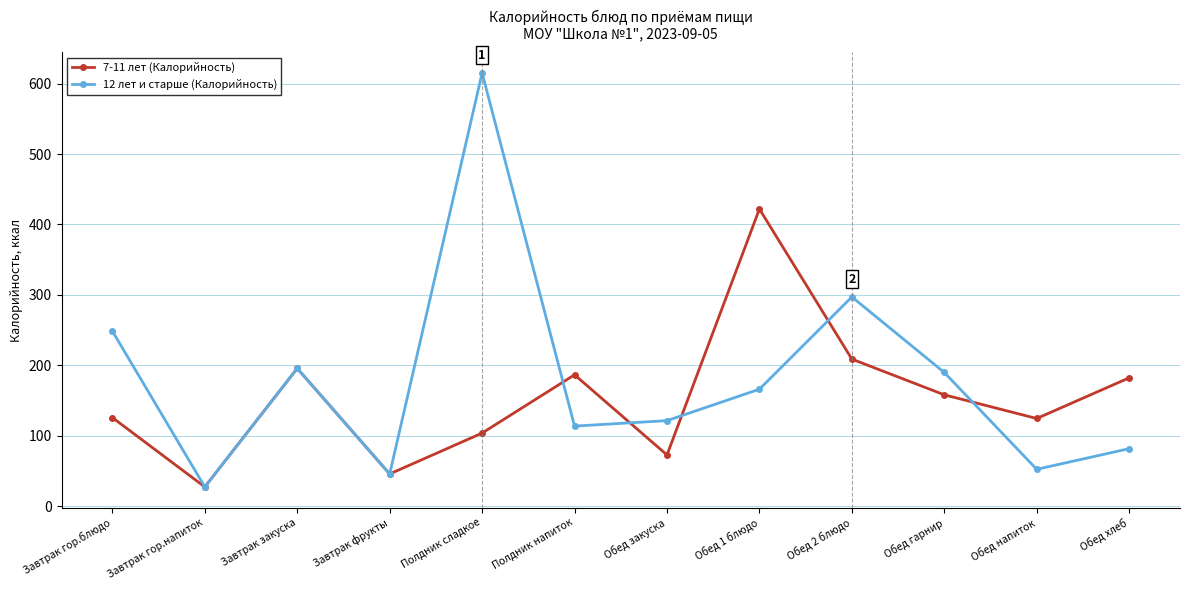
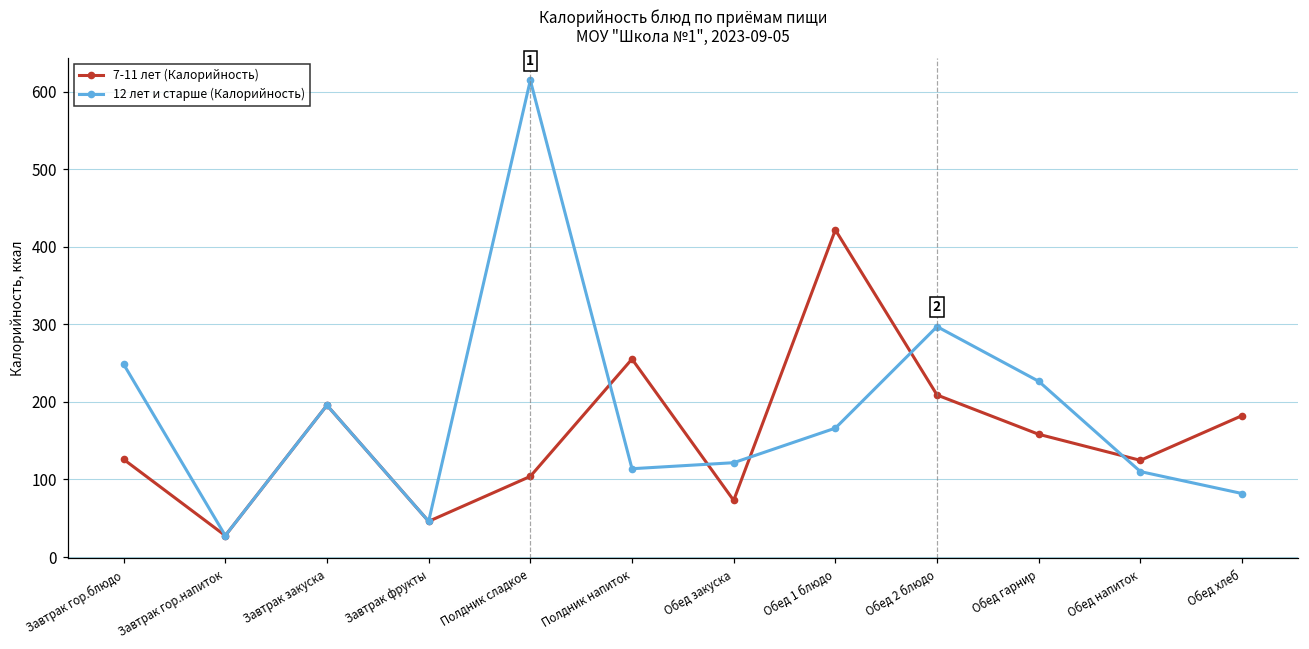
  {
    "7-11 лет (Калорийность)": {
      "Завтрак гор.блюдо": 130,
      "Полдник сладкое": 100,
-     "Полдник напиток": 190,
+     "Полдник напиток": 260,
      "Обед закуска": 70,
      "Обед 1 блюдо": 420,
      "Обед 2 блюдо": 210,
      "Обед гарнир": 160,
      "Обед напиток": 120,
      "Обед хлеб": 180
    },
    "12 лет и старше (Калорийность)": {
      "Завтрак гор.блюдо": 250,
      "Полдник напиток": 110,
      "Обед закуска": 120,
      "Обед 1 блюдо": 170,
-     "Обед гарнир": 190,
-     "Обед напиток": 50,
+     "Обед гарнир": 230,
+     "Обед напиток": 110,
      "Обед хлеб": 80
    }
  }
